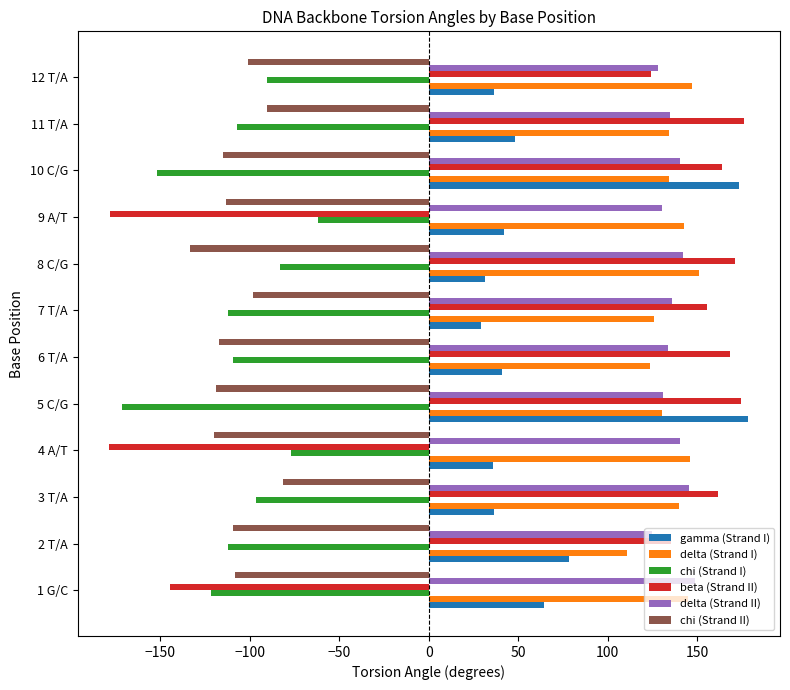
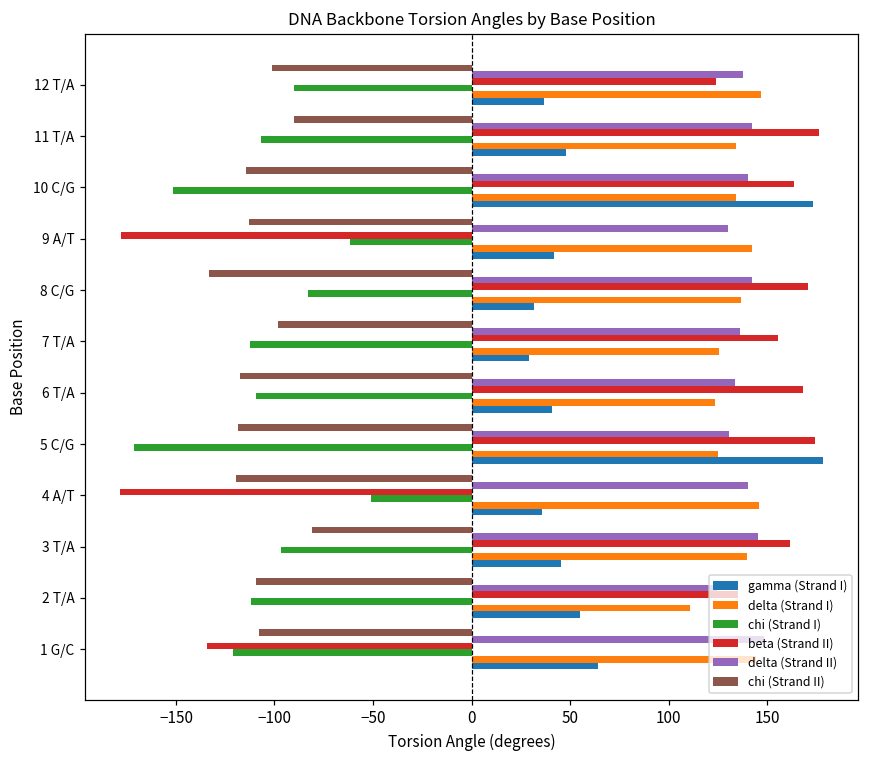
  {
    "gamma (Strand I)": {
      "12 T/A": 37,
      "11 T/A": 48,
      "10 C/G": 173,
      "9 A/T": 42,
      "8 C/G": 32,
      "7 T/A": 29,
      "6 T/A": 41,
      "5 C/G": 178,
      "4 A/T": 36,
-     "3 T/A": 36,
-     "2 T/A": 79,
+     "3 T/A": 46,
+     "2 T/A": 55,
      "1 G/C": 64
    },
    "delta (Strand I)": {
      "12 T/A": 147,
      "11 T/A": 134,
      "10 C/G": 134,
      "9 A/T": 142,
-     "8 C/G": 151,
+     "8 C/G": 137,
      "7 T/A": 126,
      "6 T/A": 124,
-     "5 C/G": 130,
+     "5 C/G": 125,
      "4 A/T": 146,
      "3 T/A": 140,
      "2 T/A": 111
    },
    "chi (Strand I)": {
      "12 T/A": -90,
      "11 T/A": -107,
      "10 C/G": -152,
      "9 A/T": -62,
      "8 C/G": -83,
      "7 T/A": -112,
      "6 T/A": -110,
      "5 C/G": -171,
-     "4 A/T": -77,
+     "4 A/T": -51,
      "3 T/A": -97,
      "2 T/A": -112,
      "1 G/C": -121
    },
    "beta (Strand II)": {
      "12 T/A": 124,
      "11 T/A": 176,
      "10 C/G": 164,
      "9 A/T": -178,
      "8 C/G": 171,
      "7 T/A": 155,
      "6 T/A": 168,
      "5 C/G": 174,
      "4 A/T": -178,
      "3 T/A": 161,
-     "1 G/C": -144
+     "1 G/C": -134
    },
    "delta (Strand II)": {
-     "12 T/A": 128,
-     "11 T/A": 135,
+     "12 T/A": 138,
+     "11 T/A": 142,
      "10 C/G": 140,
      "9 A/T": 130,
      "8 C/G": 142,
      "7 T/A": 136,
      "6 T/A": 134,
      "5 C/G": 131,
      "4 A/T": 140,
      "3 T/A": 146
    },
    "chi (Strand II)": {
      "12 T/A": -101,
      "11 T/A": -90,
      "10 C/G": -115,
      "9 A/T": -113,
      "8 C/G": -133,
      "7 T/A": -98,
      "6 T/A": -117,
      "5 C/G": -119,
      "4 A/T": -120,
      "3 T/A": -81,
      "2 T/A": -109,
      "1 G/C": -108
    }
  }
